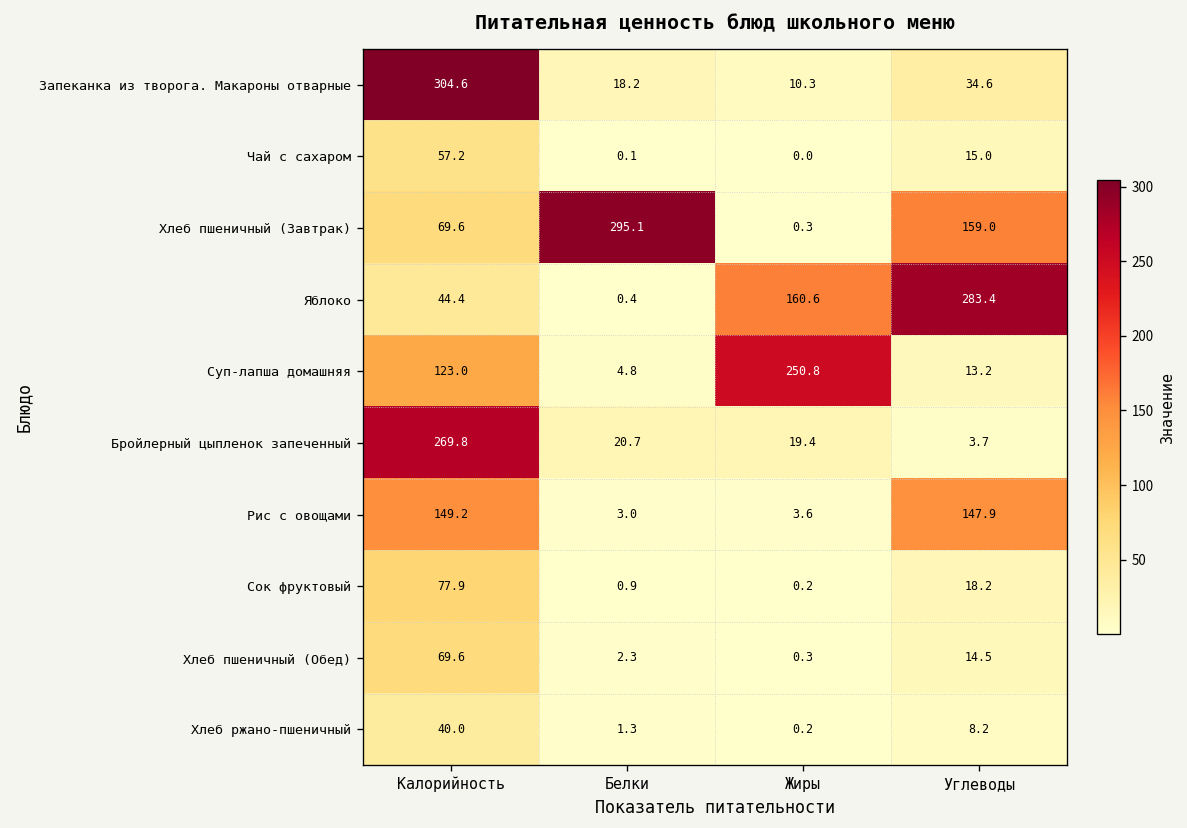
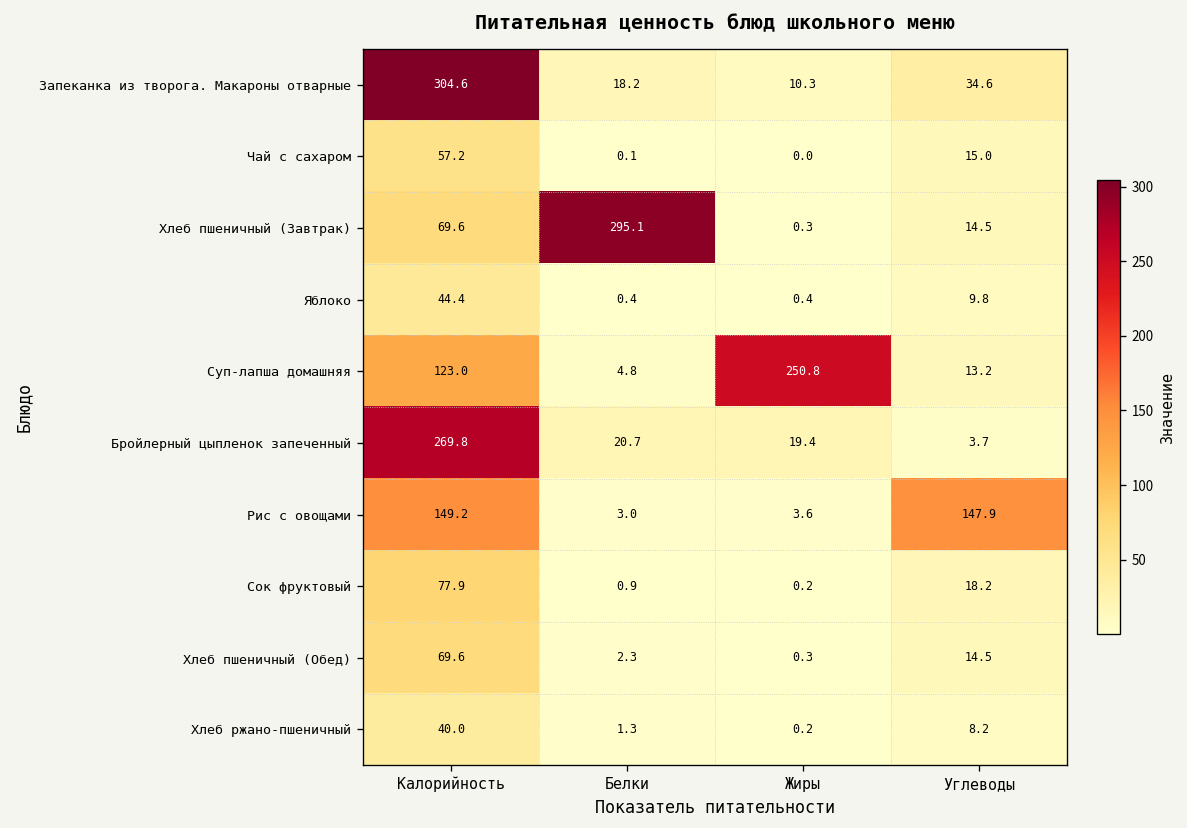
  {
    "Запеканка из творога. Макароны отварные": {
      "Калорийность": 304.6,
      "Белки": 18.2,
      "Жиры": 10.3,
      "Углеводы": 34.6
    },
    "Чай с сахаром": {
      "Калорийность": 57.2,
      "Белки": 0.1,
      "Жиры": 0.0,
      "Углеводы": 15.0
    },
    "Хлеб пшеничный (Завтрак)": {
      "Калорийность": 69.6,
      "Белки": 295.1,
      "Жиры": 0.3,
-     "Углеводы": 159.0
+     "Углеводы": 14.5
    },
    "Яблоко": {
      "Калорийность": 44.4,
      "Белки": 0.4,
-     "Жиры": 160.6,
-     "Углеводы": 283.4
+     "Жиры": 0.4,
+     "Углеводы": 9.8
    },
    "Суп-лапша домашняя": {
      "Калорийность": 123.0,
      "Белки": 4.8,
      "Жиры": 250.8,
      "Углеводы": 13.2
    },
    "Бройлерный цыпленок запеченный": {
      "Калорийность": 269.8,
      "Белки": 20.7,
      "Жиры": 19.4,
      "Углеводы": 3.7
    },
    "Рис с овощами": {
      "Калорийность": 149.2,
      "Белки": 3.0,
      "Жиры": 3.6,
      "Углеводы": 147.9
    },
    "Сок фруктовый": {
      "Калорийность": 77.9,
      "Белки": 0.9,
      "Жиры": 0.2,
      "Углеводы": 18.2
    },
    "Хлеб пшеничный (Обед)": {
      "Калорийность": 69.6,
      "Белки": 2.3,
      "Жиры": 0.3,
      "Углеводы": 14.5
    },
    "Хлеб ржано-пшеничный": {
      "Калорийность": 40.0,
      "Белки": 1.3,
      "Жиры": 0.2,
      "Углеводы": 8.2
    }
  }
